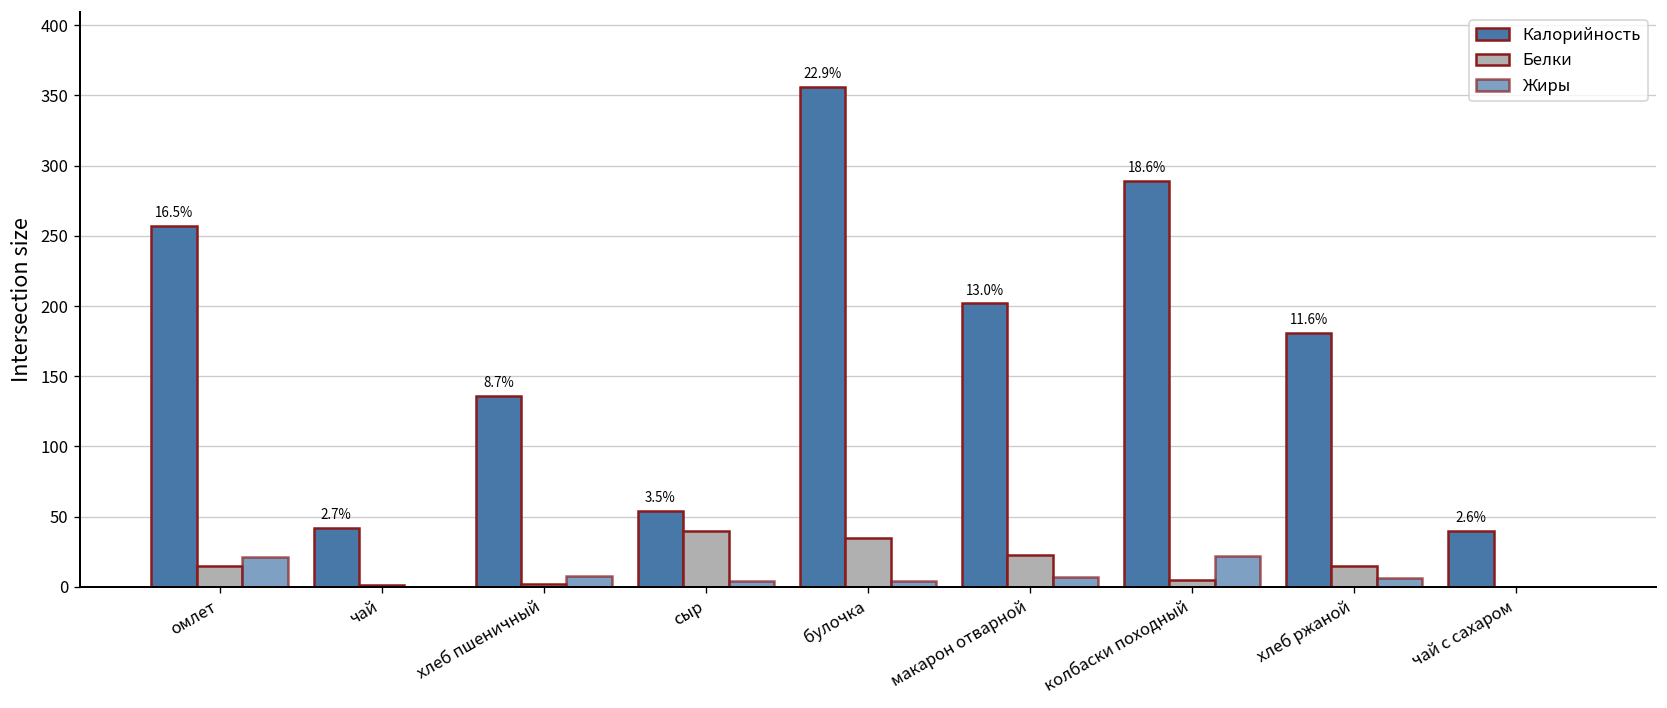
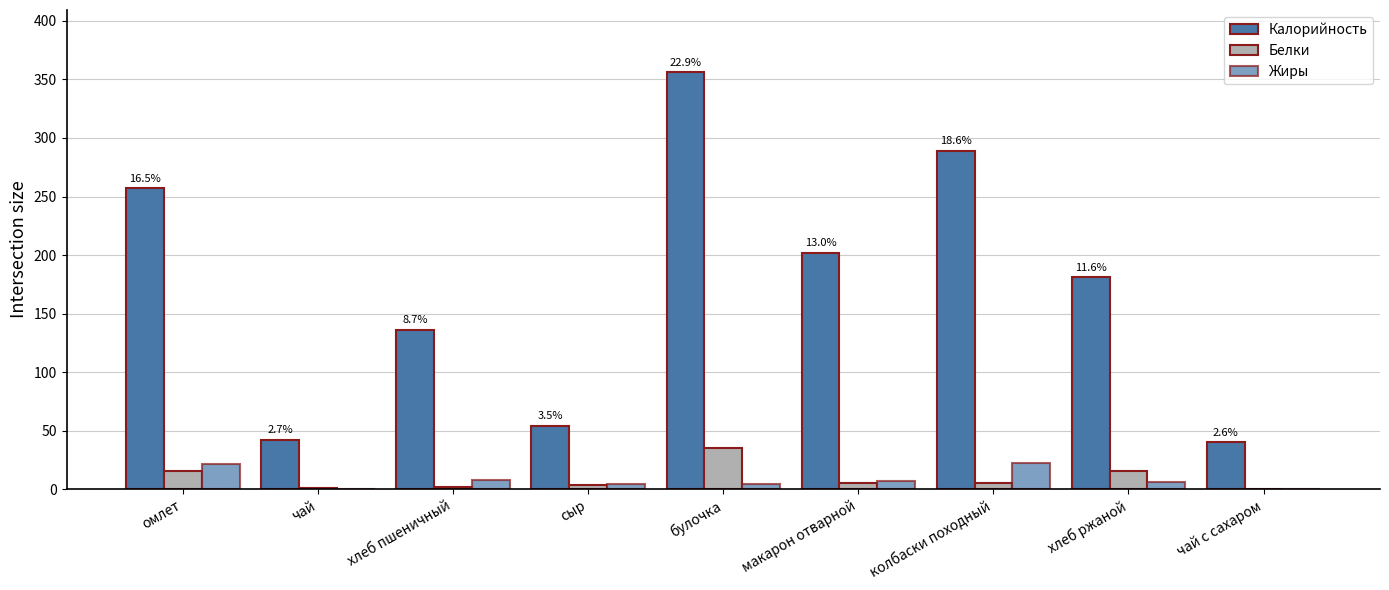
  {
    "Белки": {
      "омлет": 15,
-     "сыр": 40,
+     "сыр": 3,
      "булочка": 35,
-     "макарон отварной": 23,
+     "макарон отварной": 5,
      "колбаски походный": 5,
      "хлеб ржаной": 15,
      "чай с сахаром": 0
    }
  }
